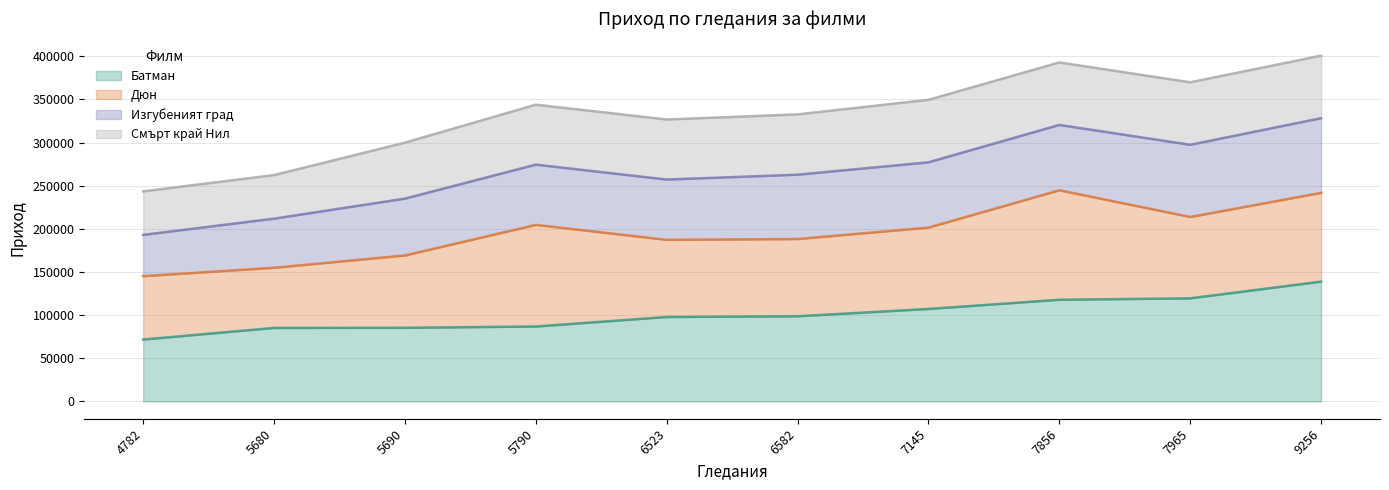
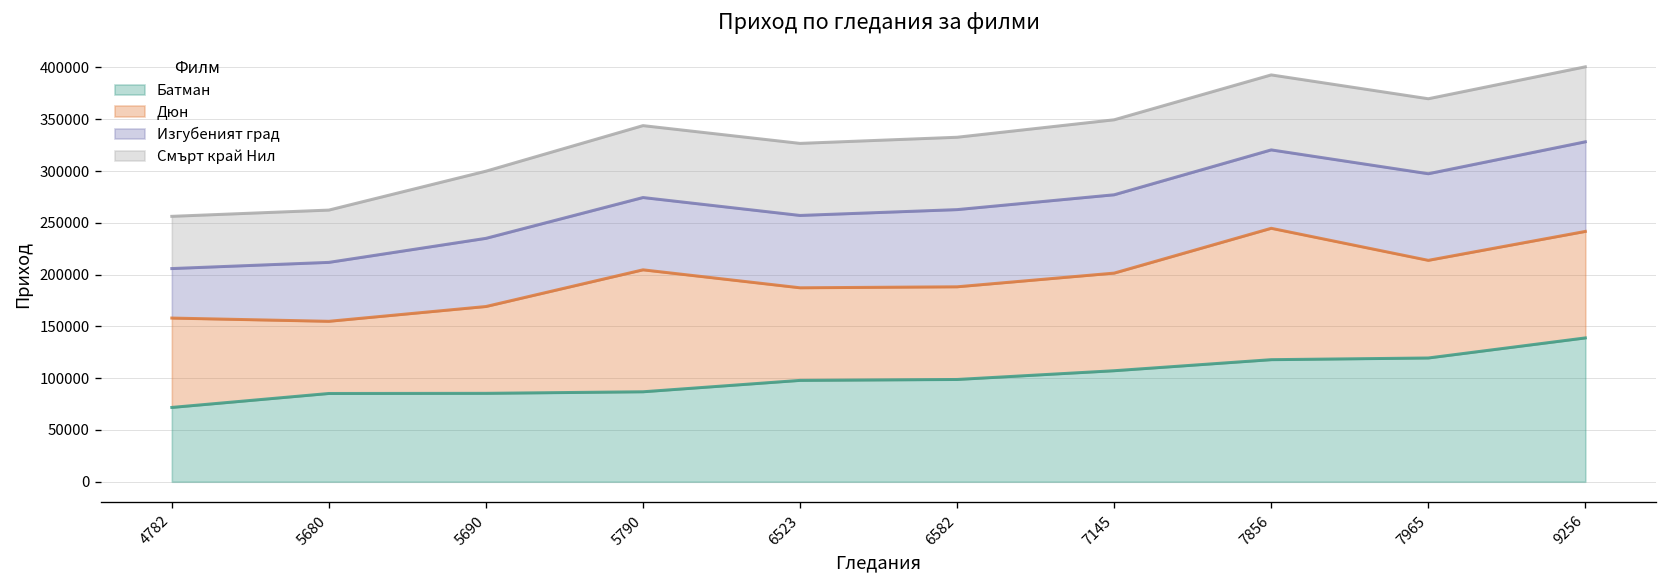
  {
    "Дюн": {
-     "4782": 70000,
+     "4782": 90000,
      "5680": 70000,
      "5690": 80000,
      "5790": 120000,
      "6523": 90000,
      "6582": 90000,
      "7145": 90000,
      "7856": 130000,
      "7965": 90000,
      "9256": 100000
    }
  }
